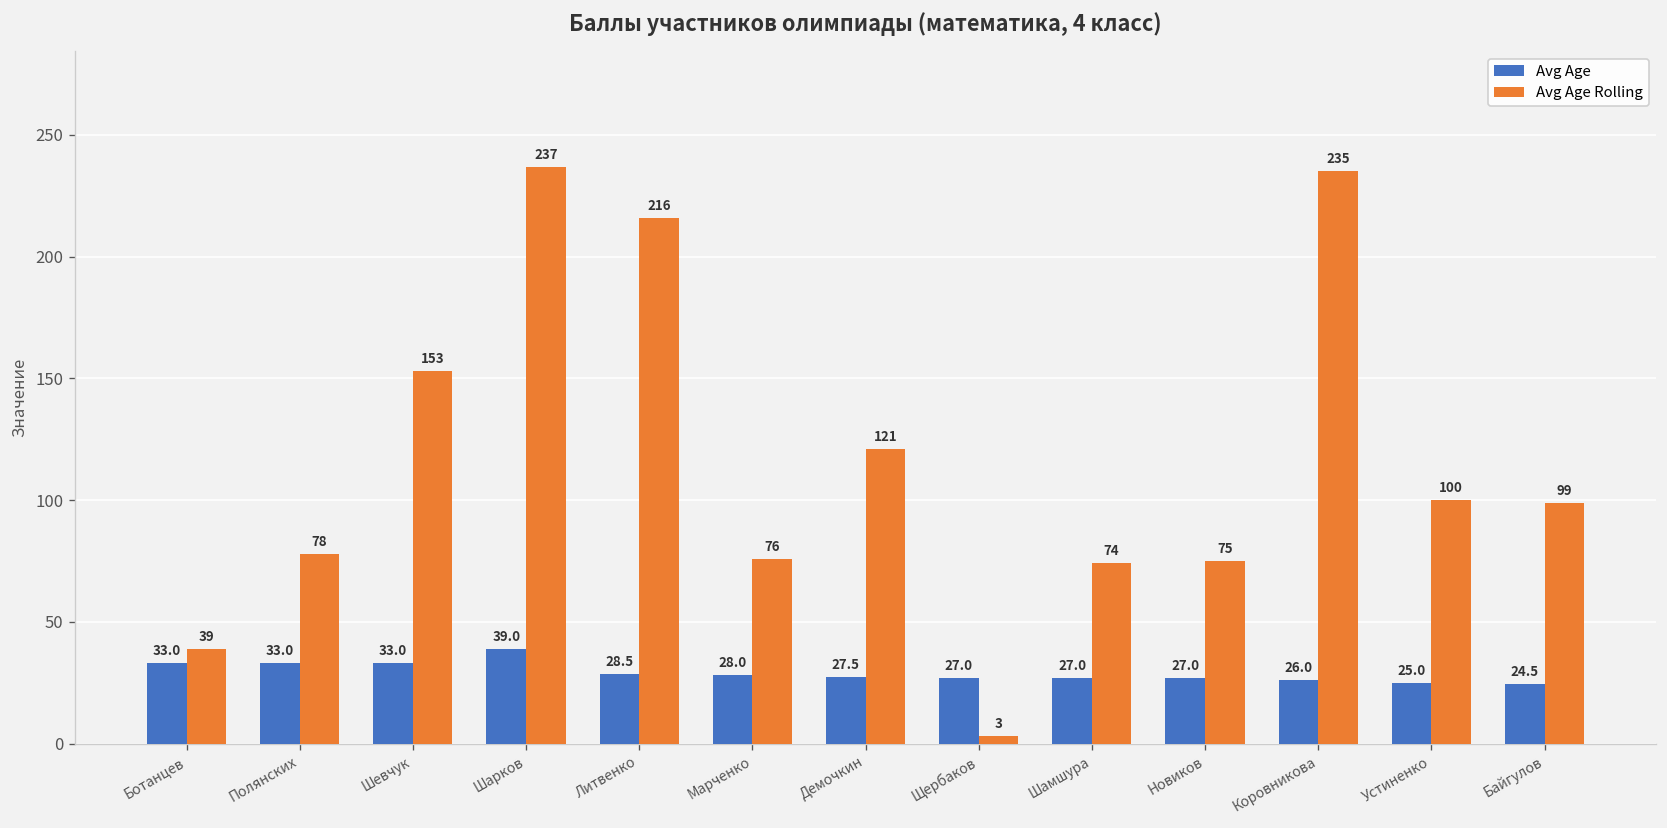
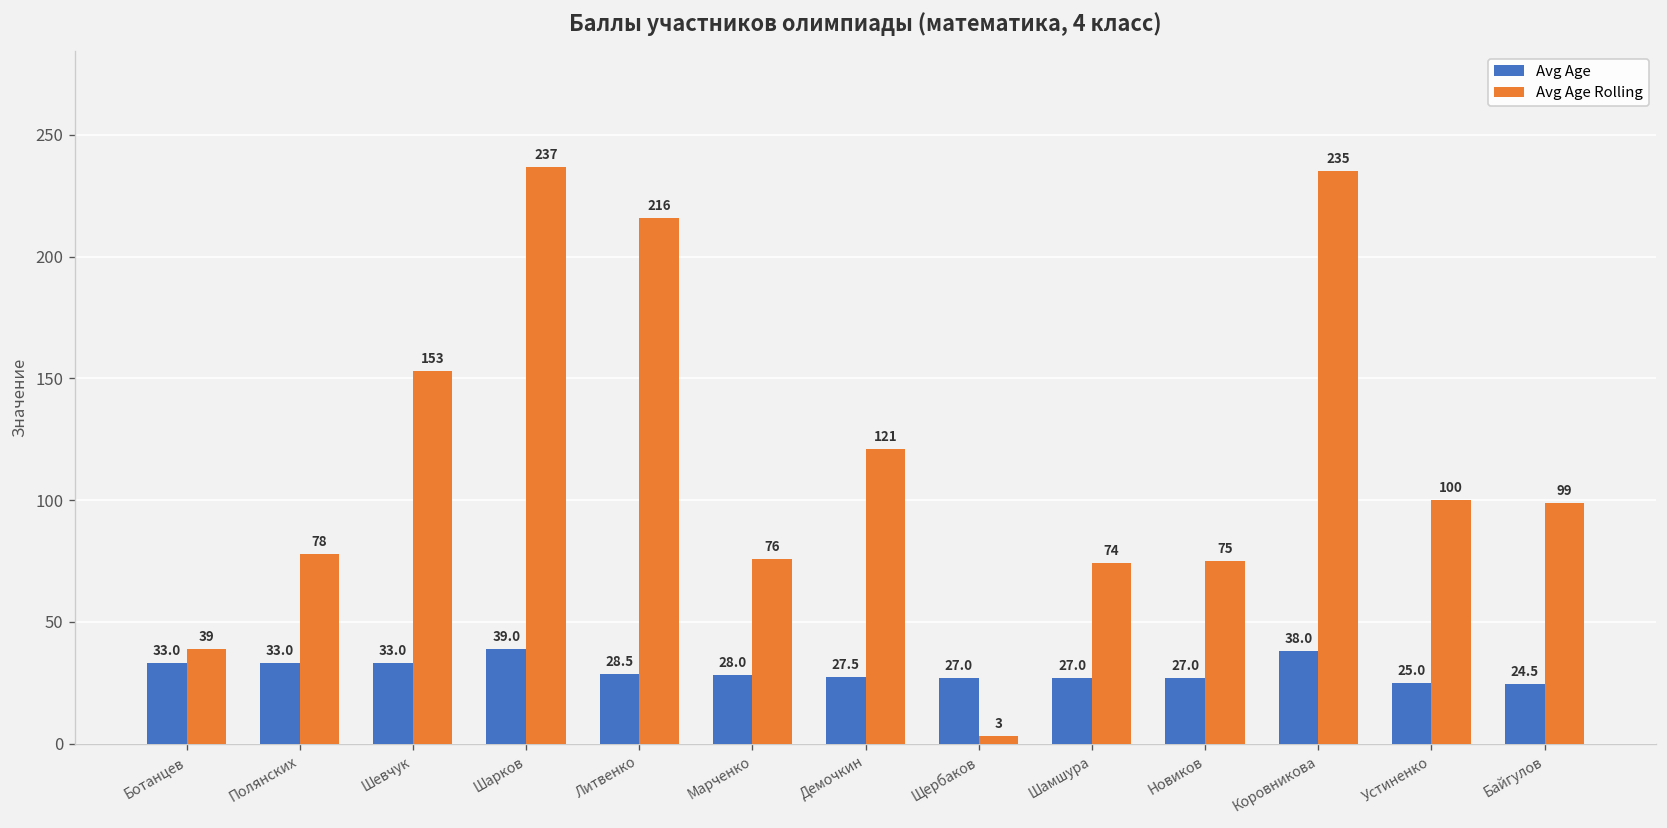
  {
    "Avg Age": {
      "Ботанцев": 33.0,
      "Полянских": 33.0,
      "Шевчук": 33.0,
      "Шарков": 39.0,
      "Литвенко": 28.5,
      "Марченко": 28.0,
      "Демочкин": 27.5,
      "Щербаков": 27.0,
      "Шамшура": 27.0,
      "Новиков": 27.0,
-     "Коровникова": 26.0,
+     "Коровникова": 38.0,
      "Устиненко": 25.0,
      "Байгулов": 24.5
    },
    "Avg Age Rolling": {
      "Ботанцев": 39,
      "Полянских": 78,
      "Шевчук": 153,
      "Шарков": 237,
      "Литвенко": 216,
      "Марченко": 76,
      "Демочкин": 121,
      "Щербаков": 3,
      "Шамшура": 74,
      "Новиков": 75,
      "Коровникова": 235,
      "Устиненко": 100,
      "Байгулов": 99
    }
  }
